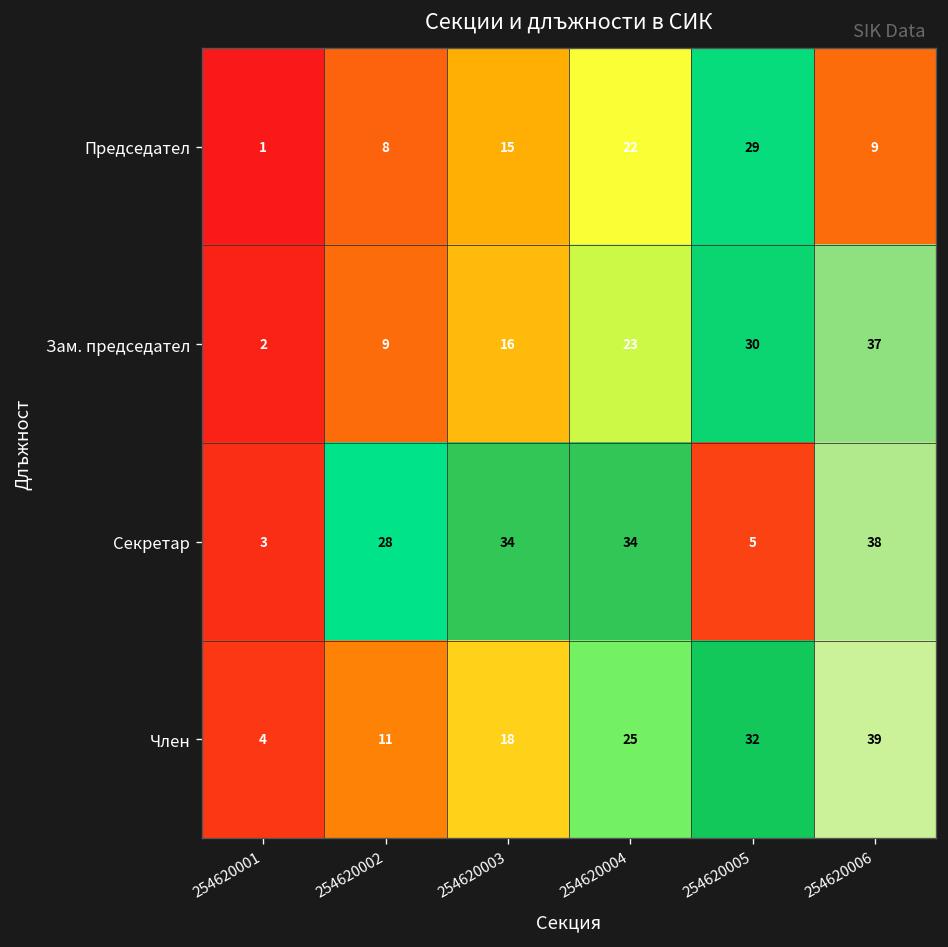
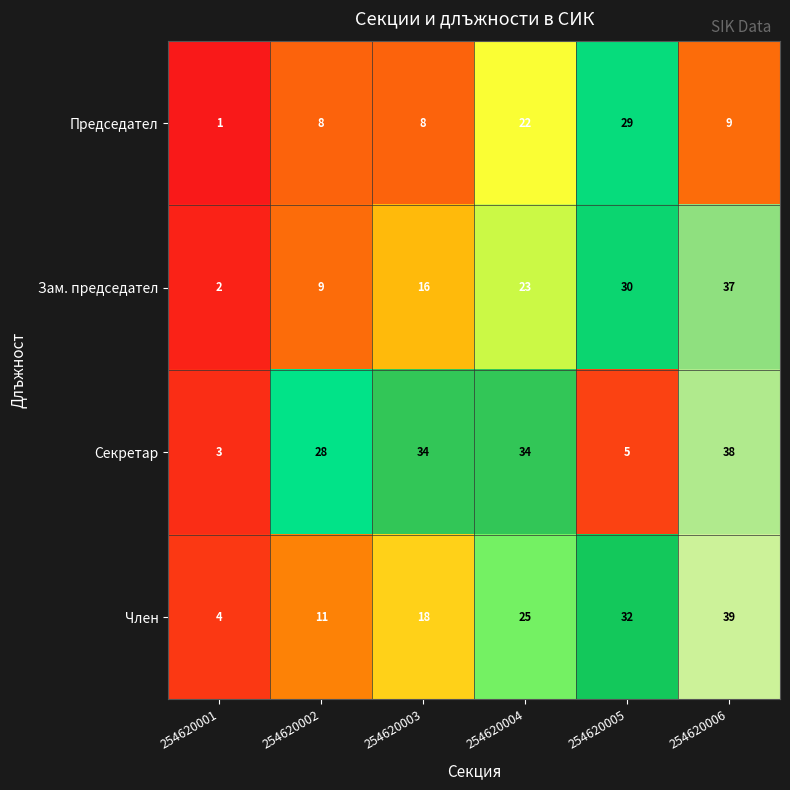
  {
    "Председател": {
      "254620001": 1,
      "254620002": 8,
-     "254620003": 15,
+     "254620003": 8,
      "254620004": 22,
      "254620005": 29,
      "254620006": 9
    },
    "Зам. председател": {
      "254620001": 2,
      "254620002": 9,
      "254620003": 16,
      "254620004": 23,
      "254620005": 30,
      "254620006": 37
    },
    "Секретар": {
      "254620001": 3,
      "254620002": 28,
      "254620003": 34,
      "254620004": 34,
      "254620005": 5,
      "254620006": 38
    },
    "Член": {
      "254620001": 4,
      "254620002": 11,
      "254620003": 18,
      "254620004": 25,
      "254620005": 32,
      "254620006": 39
    }
  }
